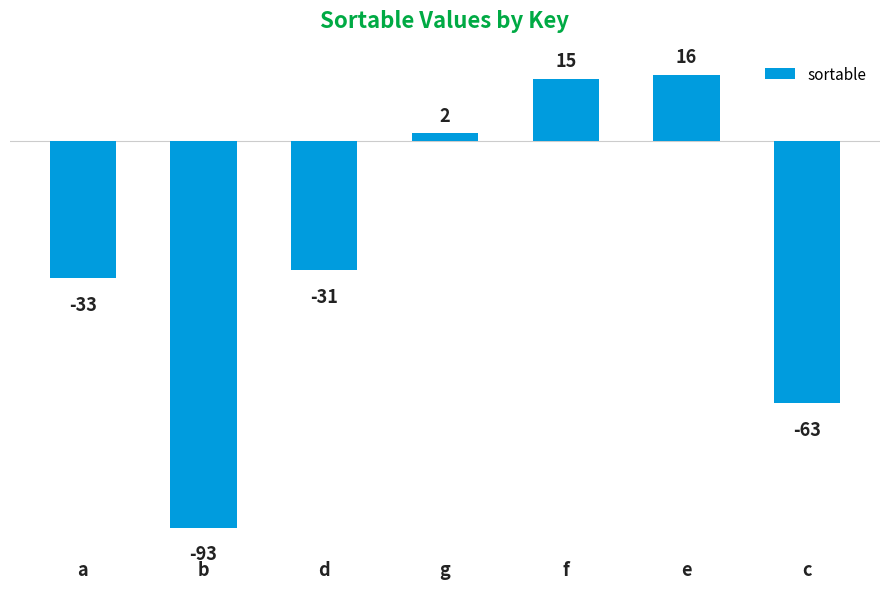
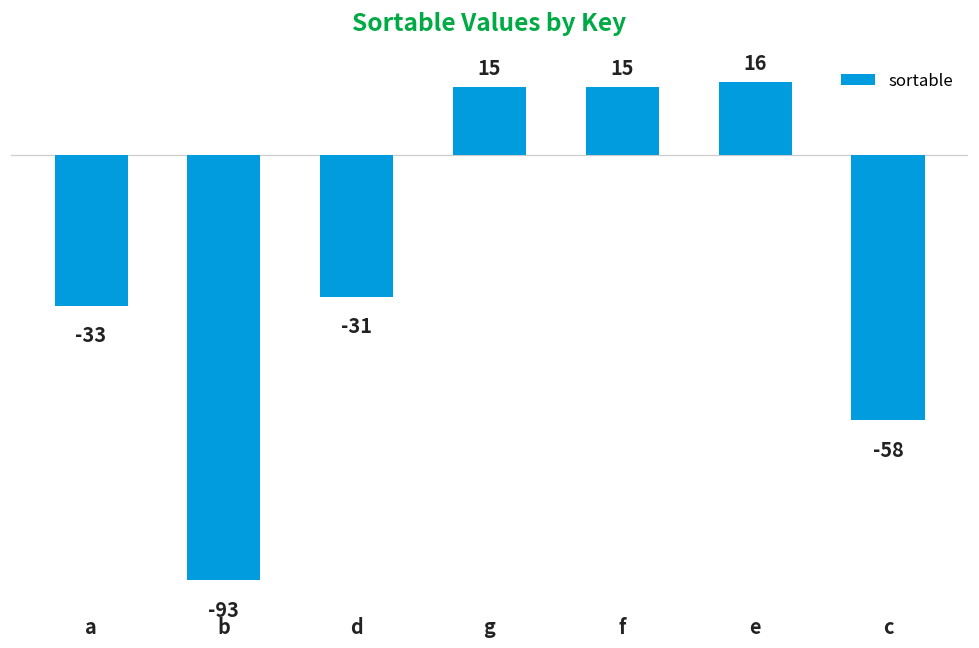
  {
    "a": -33,
    "b": -93,
    "d": -31,
-   "g": 2,
+   "g": 15,
    "f": 15,
    "e": 16,
-   "c": -63
+   "c": -58
  }
